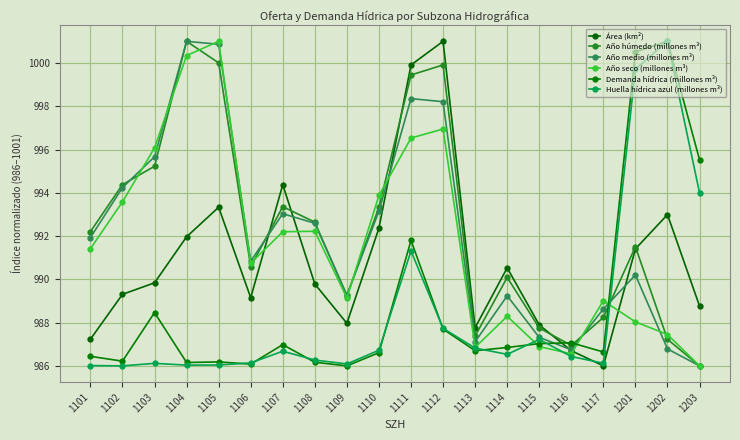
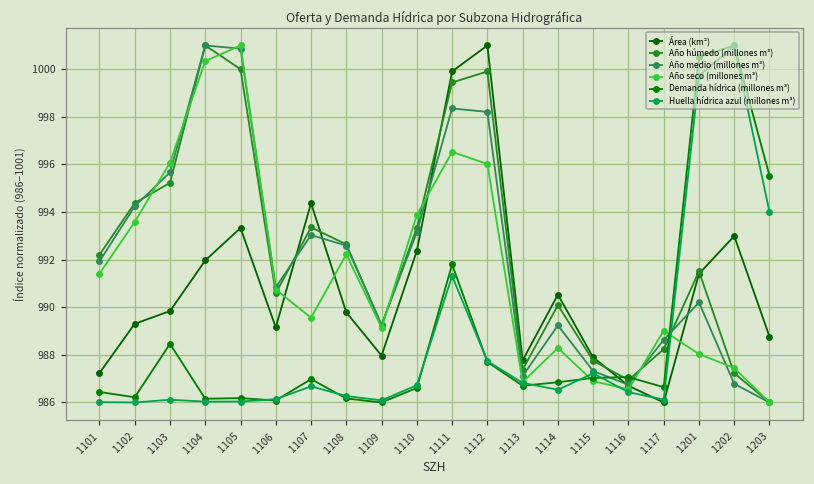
  {
    "Año seco (millones m³)": {
      "1101": 991.4,
      "1102": 993.6,
      "1103": 996.1,
      "1104": 1000.3,
      "1105": 1001.0,
-     "1107": 992.2,
+     "1107": 989.6,
      "1108": 992.2,
      "1110": 993.9,
      "1111": 996.5,
-     "1112": 996.9,
+     "1112": 996.0,
      "1114": 988.3,
      "1115": 986.9,
      "1116": 986.6,
      "1117": 989.0,
      "1201": 988.0,
      "1202": 987.4
    }
  }
